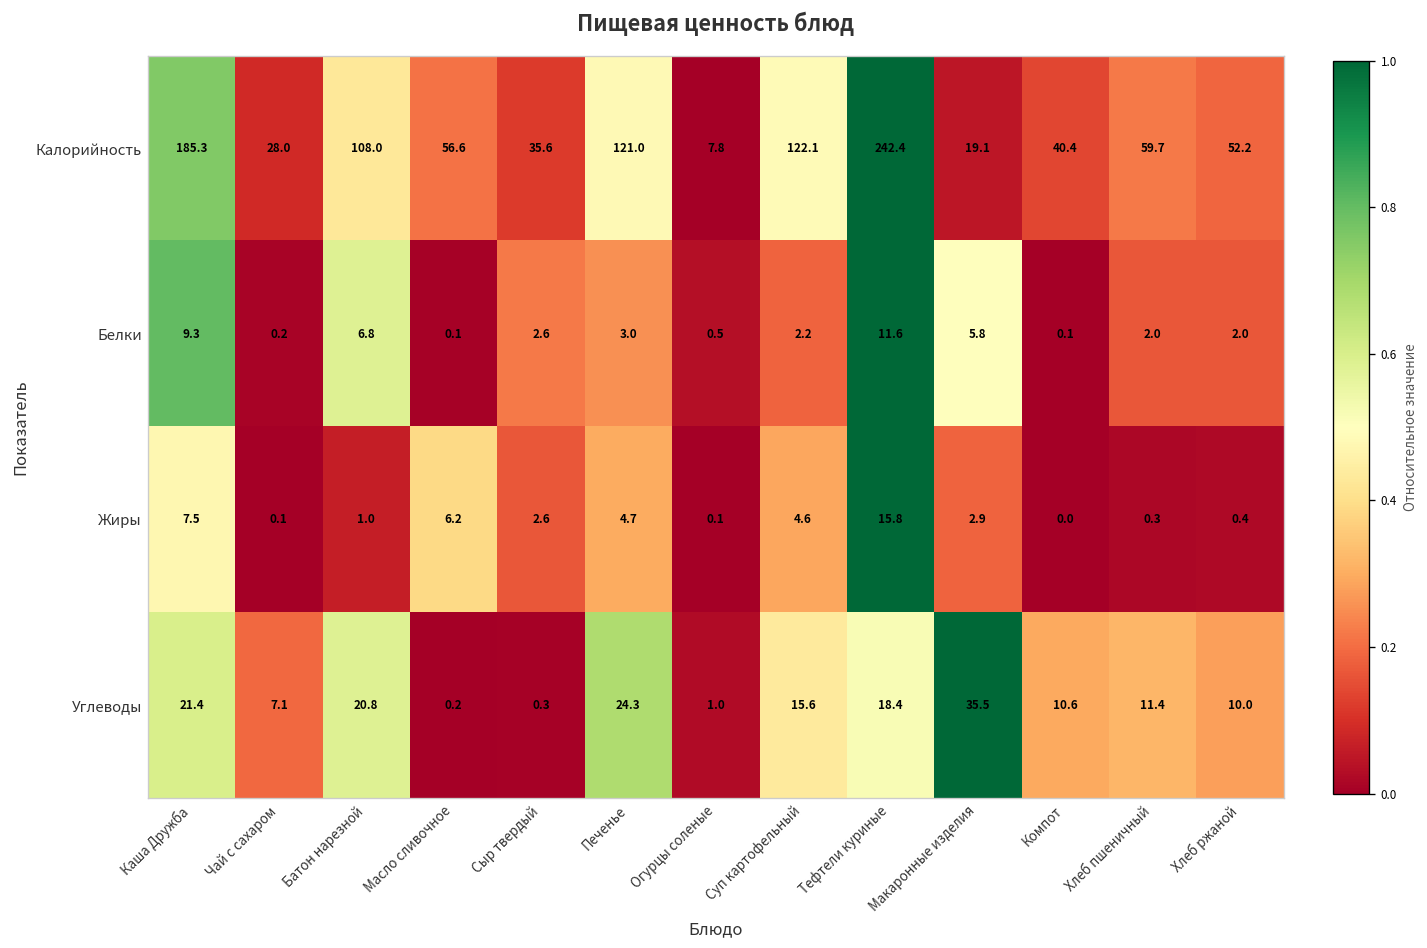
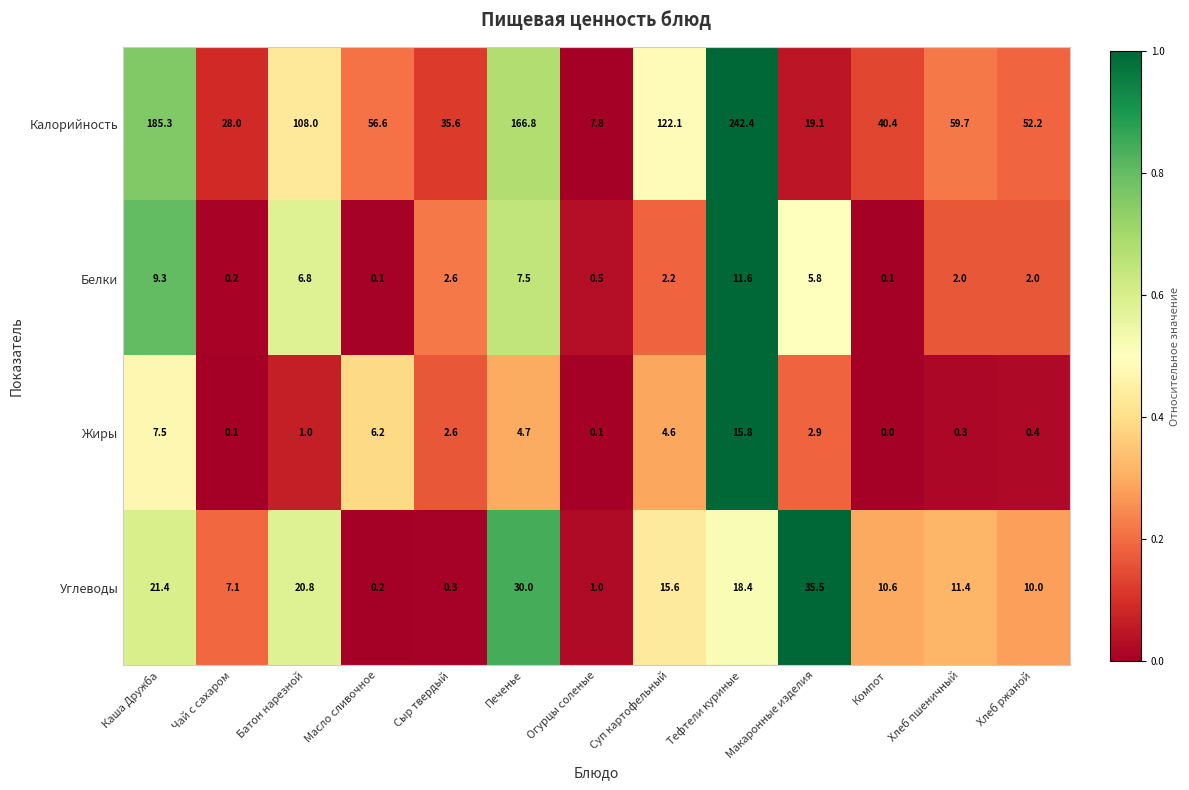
  {
    "Калорийность": {
      "Каша Дружба": 185.3,
      "Чай с сахаром": 28.0,
      "Батон нарезной": 108.0,
      "Масло сливочное": 56.6,
      "Сыр твердый": 35.6,
-     "Печенье": 121.0,
+     "Печенье": 166.8,
      "Огурцы соленые": 7.8,
      "Суп картофельный": 122.1,
      "Тефтели куриные": 242.4,
      "Макаронные изделия": 19.1,
      "Компот": 40.4,
      "Хлеб пшеничный": 59.7,
      "Хлеб ржаной": 52.2
    },
    "Белки": {
      "Каша Дружба": 9.3,
      "Чай с сахаром": 0.2,
      "Батон нарезной": 6.8,
      "Масло сливочное": 0.1,
      "Сыр твердый": 2.6,
-     "Печенье": 3.0,
+     "Печенье": 7.5,
      "Огурцы соленые": 0.5,
      "Суп картофельный": 2.2,
      "Тефтели куриные": 11.6,
      "Макаронные изделия": 5.8,
      "Компот": 0.1,
      "Хлеб пшеничный": 2.0,
      "Хлеб ржаной": 2.0
    },
    "Жиры": {
      "Каша Дружба": 7.5,
      "Чай с сахаром": 0.1,
      "Батон нарезной": 1.0,
      "Масло сливочное": 6.2,
      "Сыр твердый": 2.6,
      "Печенье": 4.7,
      "Огурцы соленые": 0.1,
      "Суп картофельный": 4.6,
      "Тефтели куриные": 15.8,
      "Макаронные изделия": 2.9,
      "Компот": 0.0,
      "Хлеб пшеничный": 0.3,
      "Хлеб ржаной": 0.4
    },
    "Углеводы": {
      "Каша Дружба": 21.4,
      "Чай с сахаром": 7.1,
      "Батон нарезной": 20.8,
      "Масло сливочное": 0.2,
      "Сыр твердый": 0.3,
-     "Печенье": 24.3,
+     "Печенье": 30.0,
      "Огурцы соленые": 1.0,
      "Суп картофельный": 15.6,
      "Тефтели куриные": 18.4,
      "Макаронные изделия": 35.5,
      "Компот": 10.6,
      "Хлеб пшеничный": 11.4,
      "Хлеб ржаной": 10.0
    }
  }
